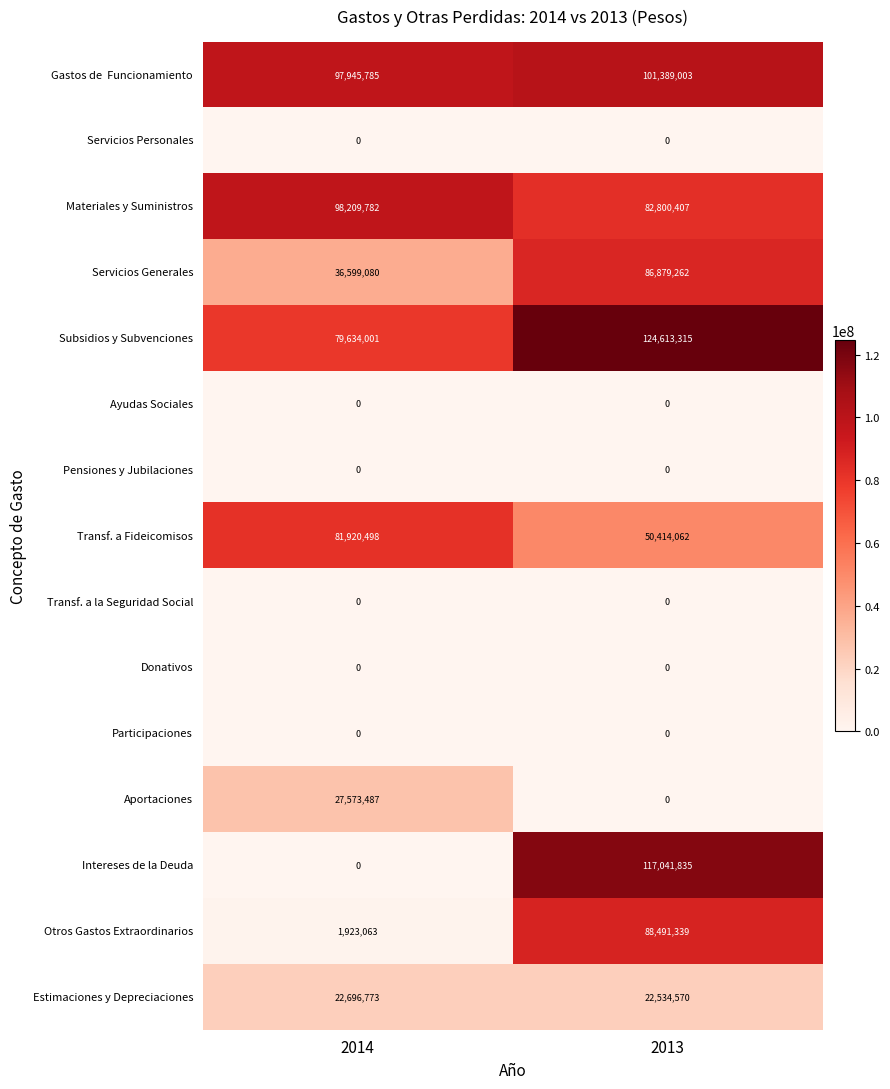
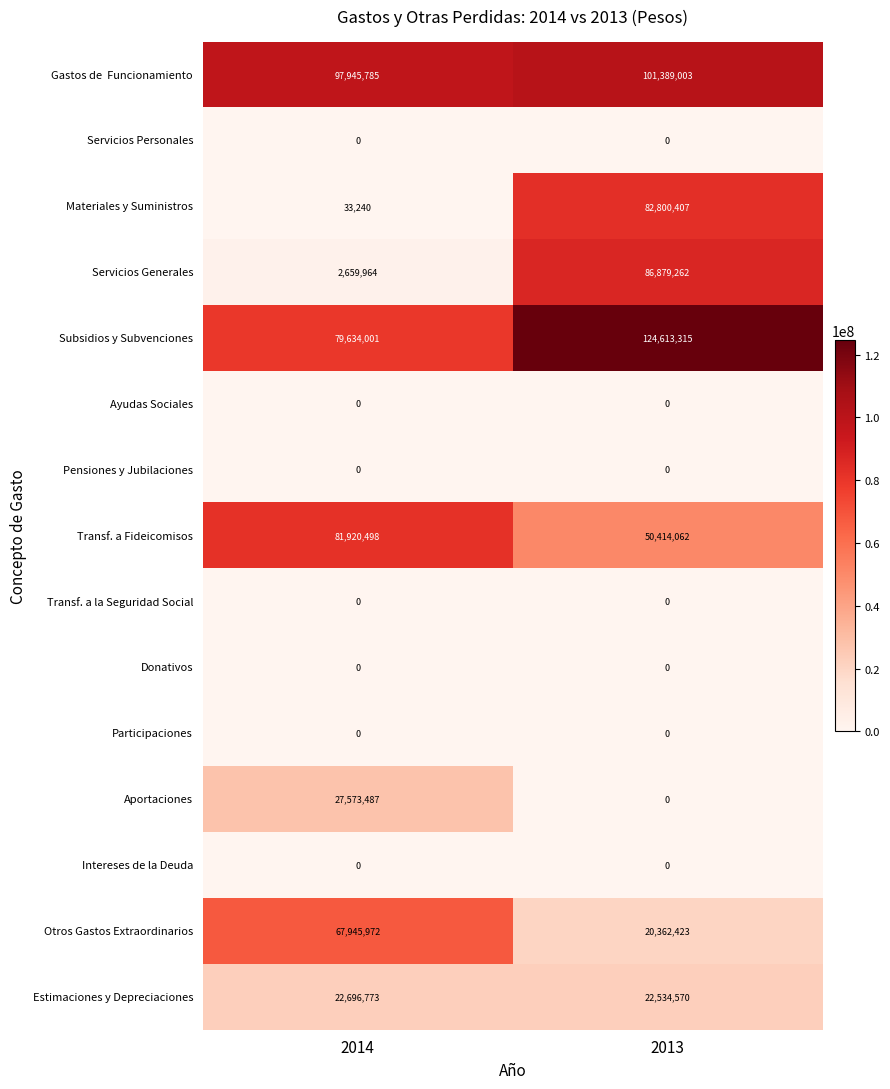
  {
    "Gastos de Funcionamiento": {
      "2014": "97,945,785",
      "2013": "101,389,003"
    },
    "Servicios Personales": {
      "2014": "0",
      "2013": "0"
    },
    "Materiales y Suministros": {
-     "2014": "98,209,782",
+     "2014": "33,240",
      "2013": "82,800,407"
    },
    "Servicios Generales": {
-     "2014": "36,599,080",
+     "2014": "2,659,964",
      "2013": "86,879,262"
    },
    "Subsidios y Subvenciones": {
      "2014": "79,634,001",
      "2013": "124,613,315"
    },
    "Ayudas Sociales": {
      "2014": "0",
      "2013": "0"
    },
    "Pensiones y Jubilaciones": {
      "2014": "0",
      "2013": "0"
    },
    "Transf. a Fideicomisos": {
      "2014": "81,920,498",
      "2013": "50,414,062"
    },
    "Transf. a la Seguridad Social": {
      "2014": "0",
      "2013": "0"
    },
    "Donativos": {
      "2014": "0",
      "2013": "0"
    },
    "Participaciones": {
      "2014": "0",
      "2013": "0"
    },
    "Aportaciones": {
      "2014": "27,573,487",
      "2013": "0"
    },
    "Intereses de la Deuda": {
      "2014": "0",
-     "2013": "117,041,835"
+     "2013": "0"
    },
    "Otros Gastos Extraordinarios": {
-     "2014": "1,923,063",
-     "2013": "88,491,339"
+     "2014": "67,945,972",
+     "2013": "20,362,423"
    },
    "Estimaciones y Depreciaciones": {
      "2014": "22,696,773",
      "2013": "22,534,570"
    }
  }
